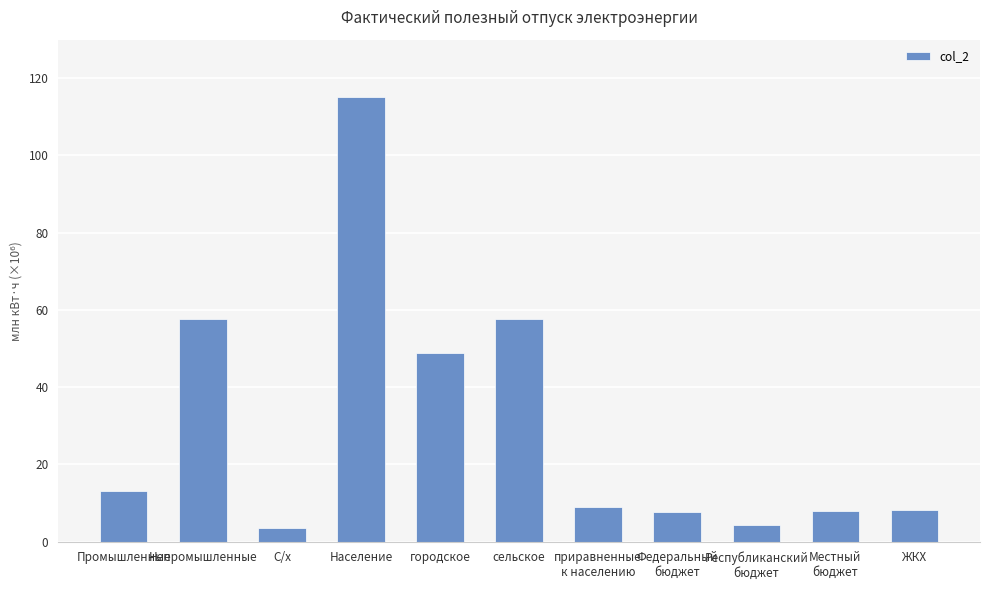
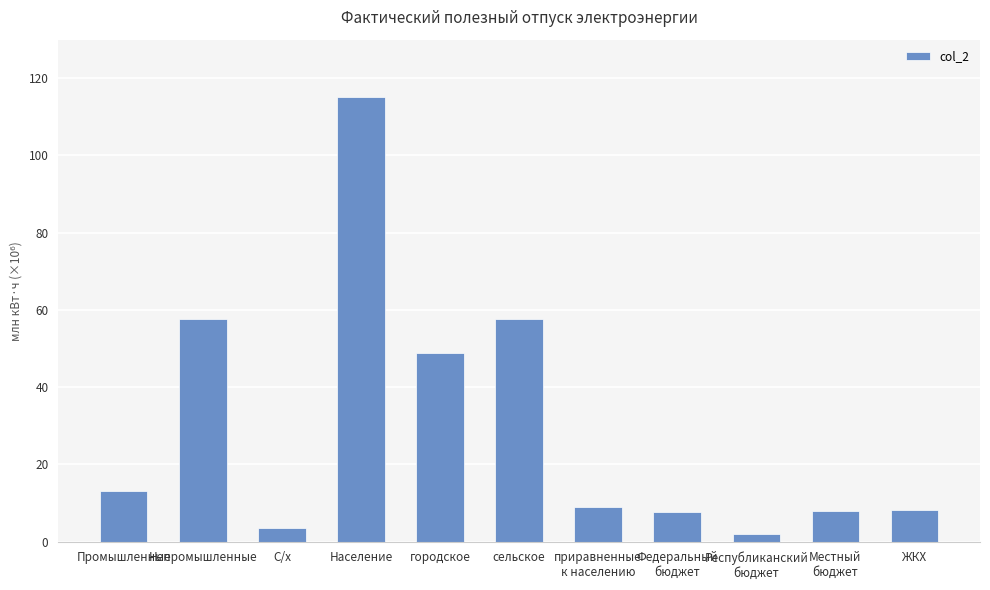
  {
    "С/х": 4,
    "Население": 115,
    "городское": 49,
    "сельское": 58,
    "приравненные к населению": 9,
-   "Республиканский бюджет": 4,
+   "Республиканский бюджет": 2,
    "Местный бюджет": 8,
    "ЖКХ": 8
  }
